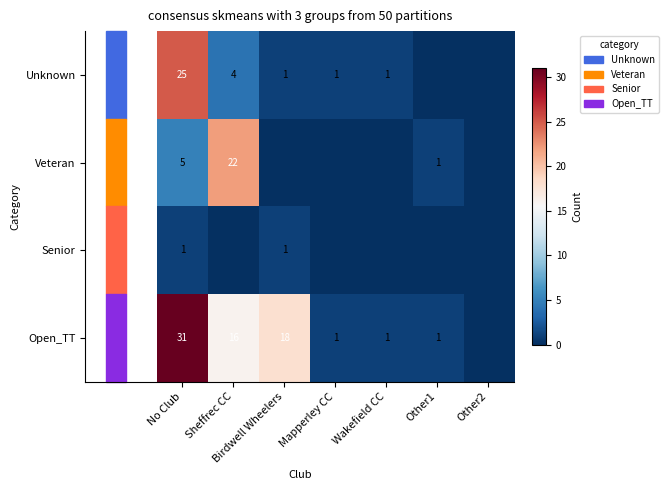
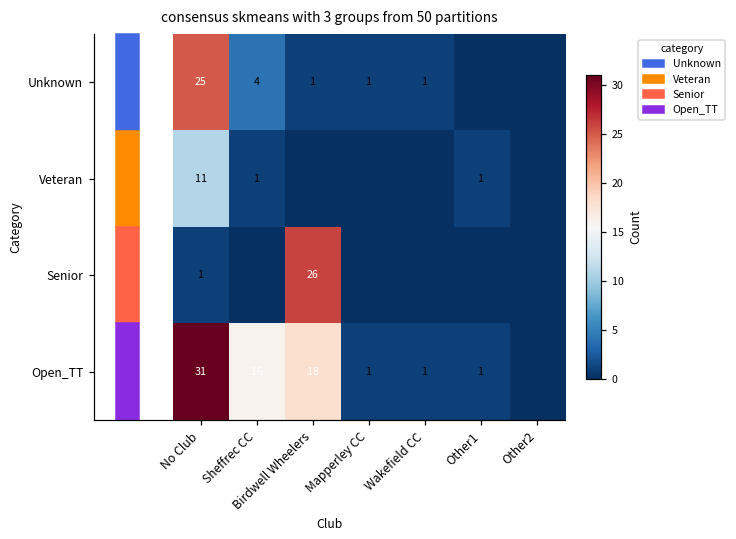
  {
    "Unknown": {
      "No Club": 25,
      "Sheffrec CC": 4,
      "Birdwell Wheelers": 1,
      "Mapperley CC": 1,
      "Wakefield CC": 1
    },
    "Veteran": {
-     "No Club": 5,
-     "Sheffrec CC": 22,
+     "No Club": 11,
+     "Sheffrec CC": 1,
      "Other1": 1
    },
    "Senior": {
      "No Club": 1,
-     "Birdwell Wheelers": 1
+     "Birdwell Wheelers": 26
    },
    "Open_TT": {
      "No Club": 31,
      "Mapperley CC": 1,
      "Wakefield CC": 1,
      "Other1": 1
    }
  }
